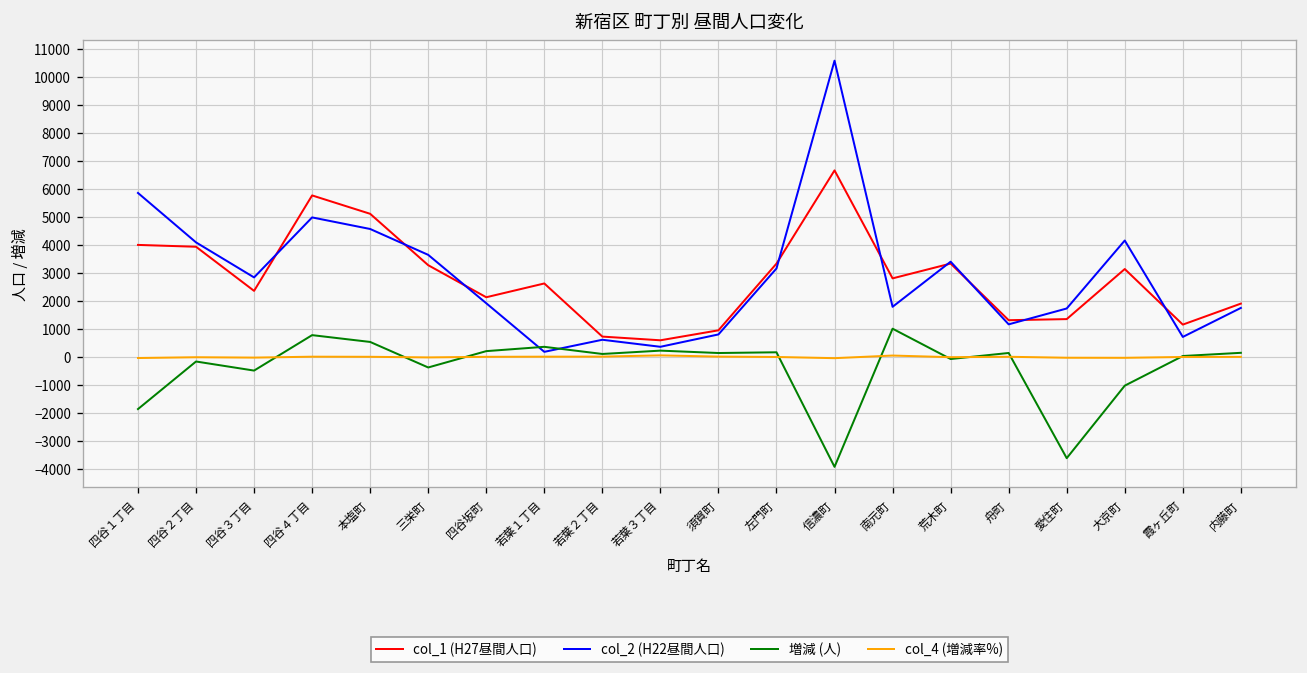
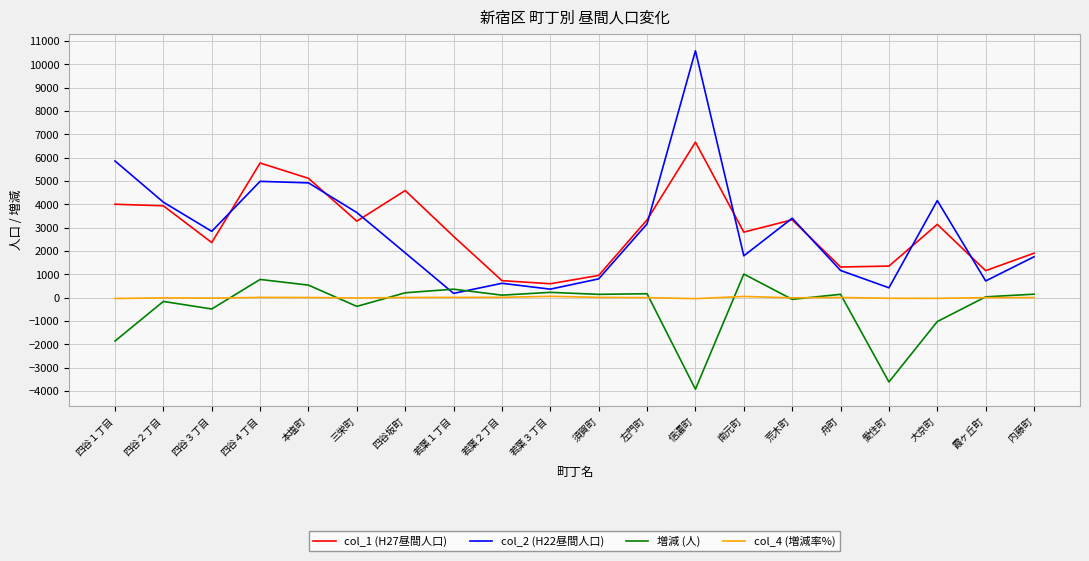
  {
    "col_1 (H27昼間人口)": {
      "四谷１丁目": 4000,
      "四谷２丁目": 3900,
      "四谷３丁目": 2400,
      "四谷４丁目": 5800,
      "本塩町": 5100,
      "三栄町": 3300,
-     "四谷坂町": 2100,
+     "四谷坂町": 4600,
      "若葉１丁目": 2600,
      "若葉２丁目": 700,
      "若葉３丁目": 600,
      "須賀町": 1000,
      "左門町": 3300,
      "信濃町": 6700,
      "南元町": 2800,
      "舟町": 1300,
      "愛住町": 1400,
      "大京町": 3100,
      "霞ヶ丘町": 1200,
      "内藤町": 1900
    },
    "col_2 (H22昼間人口)": {
      "四谷１丁目": 5900,
      "四谷２丁目": 4100,
      "四谷３丁目": 2800,
      "四谷４丁目": 5000,
-     "本塩町": 4600,
+     "本塩町": 4900,
      "三栄町": 3700,
      "四谷坂町": 1900,
      "若葉１丁目": 200,
      "若葉２丁目": 600,
      "若葉３丁目": 400,
      "須賀町": 800,
      "左門町": 3200,
      "信濃町": 10600,
      "南元町": 1800,
      "舟町": 1200,
-     "愛住町": 1700,
+     "愛住町": 400,
      "大京町": 4200,
      "霞ヶ丘町": 700,
      "内藤町": 1800
    },
    "増減 (人)": {
      "四谷１丁目": -1900,
      "四谷２丁目": -200,
      "四谷３丁目": -500,
      "四谷４丁目": 800,
      "本塩町": 500,
      "三栄町": -400,
      "四谷坂町": 200,
      "若葉１丁目": 400,
      "若葉３丁目": 200,
      "須賀町": 100,
      "左門町": 200,
      "信濃町": -3900,
      "南元町": 1000,
      "舟町": 100,
      "愛住町": -3600,
      "大京町": -1000,
      "内藤町": 200
    },
    "col_4 (増減率%)": {
      "四谷１丁目": 0,
      "四谷２丁目": 0,
      "四谷３丁目": 0,
      "四谷４丁目": 0,
      "本塩町": 0,
      "三栄町": 0,
      "四谷坂町": 0,
      "若葉１丁目": 0,
      "若葉３丁目": 100,
      "須賀町": 0,
      "左門町": 0,
      "信濃町": 0,
      "南元町": 100,
      "舟町": 0,
      "愛住町": 0,
      "大京町": 0,
      "内藤町": 0
    }
  }
